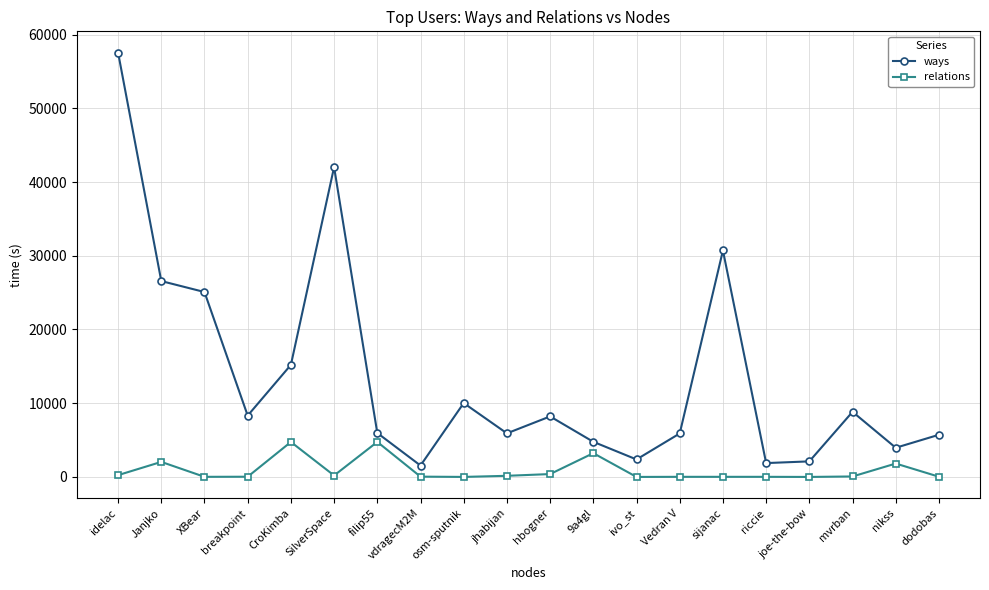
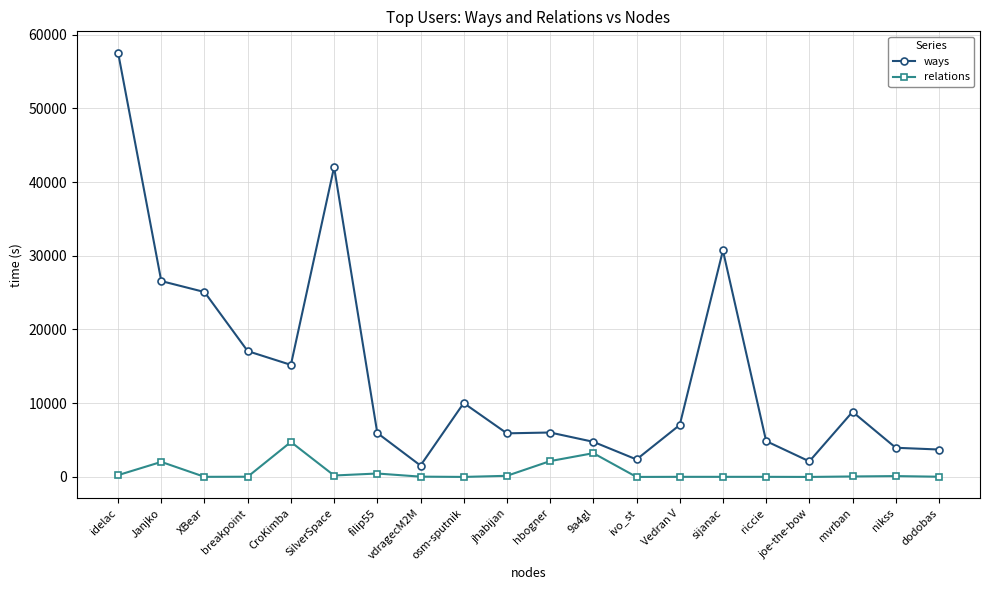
  {
    "ways": {
      "idelac": 58000,
      "Janjko": 27000,
      "XBear": 25000,
-     "breakpoint": 8000,
+     "breakpoint": 17000,
      "CroKimba": 15000,
      "SilverSpace": 42000,
      "filip55": 6000,
      "vdragecM2M": 2000,
      "osm-sputnik": 10000,
      "jhabijan": 6000,
-     "hbogner": 8000,
+     "hbogner": 6000,
      "9a4gl": 5000,
      "ivo_st": 2000,
-     "Vedran V": 6000,
+     "Vedran V": 7000,
      "sijanac": 31000,
-     "riccie": 2000,
+     "riccie": 5000,
      "joe-the-bow": 2000,
      "mvrban": 9000,
      "nikss": 4000,
-     "dodobas": 6000
+     "dodobas": 4000
    },
    "relations": {
      "idelac": 0,
      "Janjko": 2000,
      "XBear": 0,
      "breakpoint": 0,
      "CroKimba": 5000,
      "SilverSpace": 0,
-     "filip55": 5000,
+     "filip55": 0,
      "vdragecM2M": 0,
      "osm-sputnik": 0,
      "jhabijan": 0,
-     "hbogner": 0,
+     "hbogner": 2000,
      "9a4gl": 3000,
      "ivo_st": 0,
      "Vedran V": 0,
      "sijanac": 0,
      "riccie": 0,
      "joe-the-bow": 0,
      "mvrban": 0,
-     "nikss": 2000,
+     "nikss": 0,
      "dodobas": 0
    }
  }
